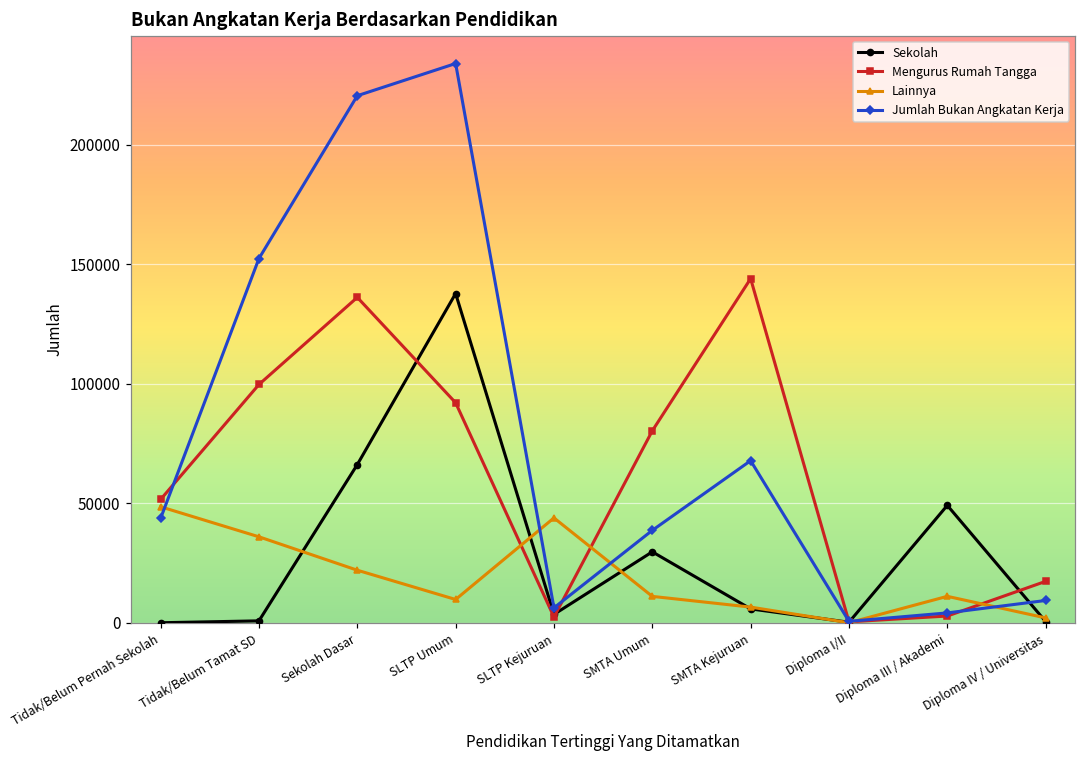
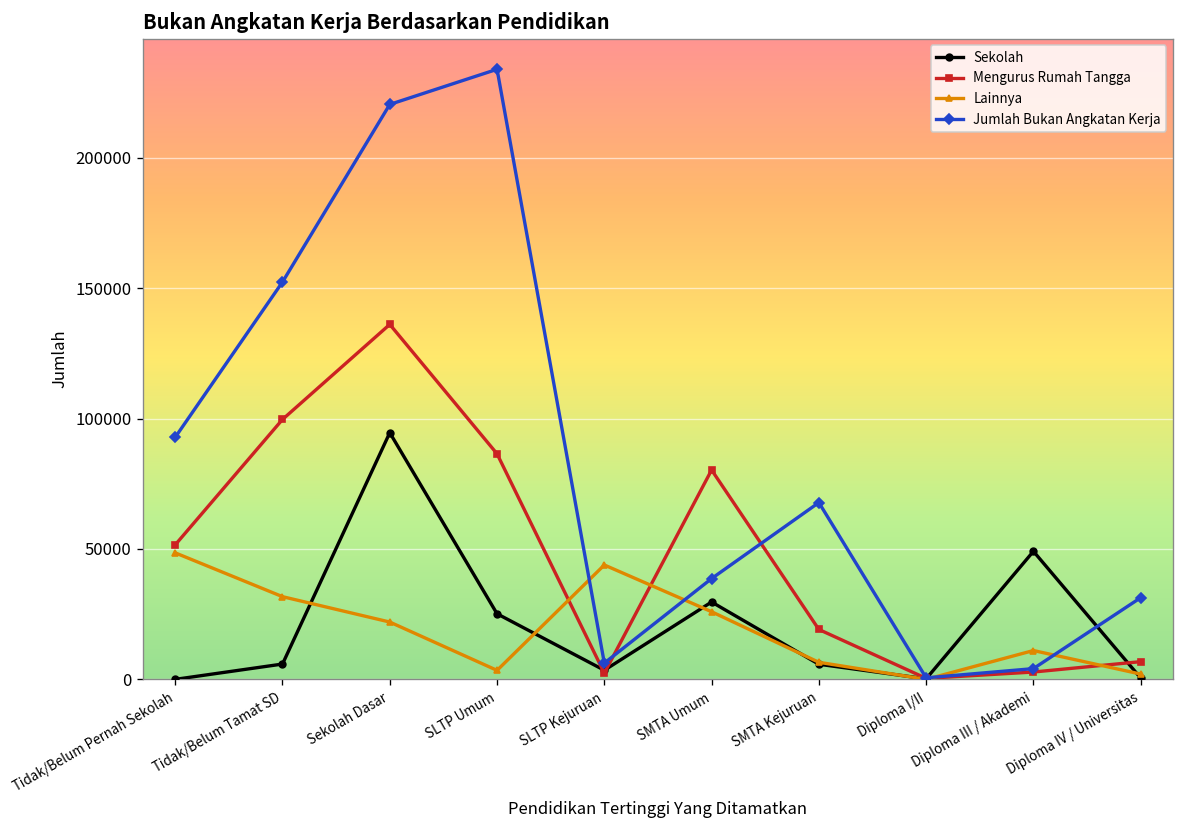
  {
    "Sekolah": {
      "Tidak/Belum Pernah Sekolah": 0,
-     "Tidak/Belum Tamat SD": 1000,
-     "Sekolah Dasar": 66000,
-     "SLTP Umum": 138000,
+     "Tidak/Belum Tamat SD": 6000,
+     "Sekolah Dasar": 95000,
+     "SLTP Umum": 25000,
      "SMTA Umum": 30000,
      "Diploma III / Akademi": 49000,
      "Diploma IV / Universitas": 1000
    },
    "Mengurus Rumah Tangga": {
      "Tidak/Belum Pernah Sekolah": 52000,
      "Tidak/Belum Tamat SD": 100000,
      "Sekolah Dasar": 136000,
-     "SLTP Umum": 92000,
+     "SLTP Umum": 86000,
      "SMTA Umum": 80000,
-     "SMTA Kejuruan": 144000,
+     "SMTA Kejuruan": 19000,
      "Diploma III / Akademi": 3000,
-     "Diploma IV / Universitas": 17000
+     "Diploma IV / Universitas": 7000
    },
    "Lainnya": {
      "Tidak/Belum Pernah Sekolah": 49000,
-     "Tidak/Belum Tamat SD": 36000,
+     "Tidak/Belum Tamat SD": 32000,
      "Sekolah Dasar": 22000,
-     "SLTP Umum": 10000,
+     "SLTP Umum": 3000,
      "SLTP Kejuruan": 44000,
-     "SMTA Umum": 11000,
+     "SMTA Umum": 26000,
      "Diploma III / Akademi": 11000,
      "Diploma IV / Universitas": 2000
    },
    "Jumlah Bukan Angkatan Kerja": {
-     "Tidak/Belum Pernah Sekolah": 44000,
+     "Tidak/Belum Pernah Sekolah": 93000,
      "Tidak/Belum Tamat SD": 152000,
      "Sekolah Dasar": 220000,
      "SLTP Umum": 234000,
      "SLTP Kejuruan": 6000,
      "SMTA Umum": 39000,
      "SMTA Kejuruan": 68000,
      "Diploma III / Akademi": 4000,
-     "Diploma IV / Universitas": 9000
+     "Diploma IV / Universitas": 31000
    }
  }
